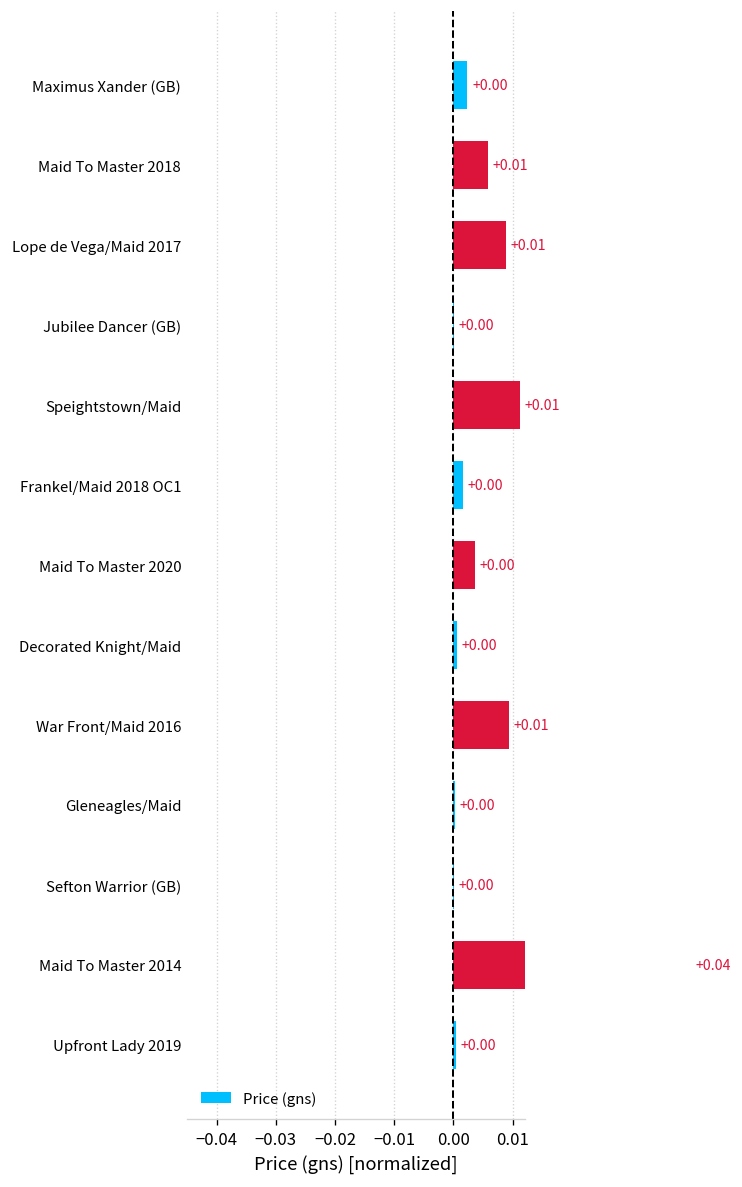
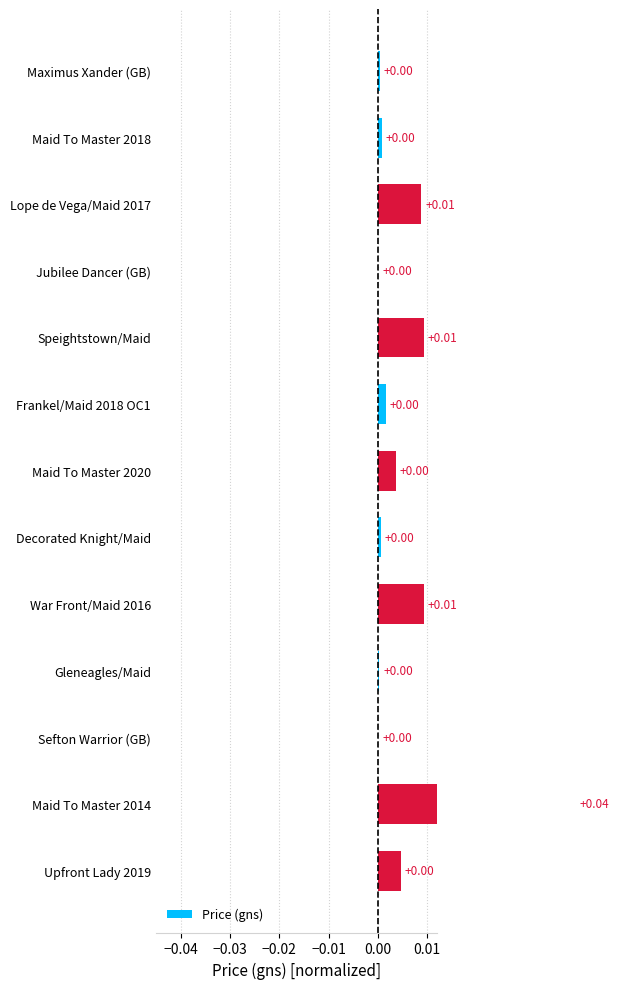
  {
-   "Maximus Xander (GB)": "0.002",
-   "Maid To Master 2018": "+0.01",
+   "Maximus Xander (GB)": "0.000",
+   "Maid To Master 2018": "+0.00",
    "Lope de Vega/Maid 2017": "+0.01",
    "Jubilee Dancer (GB)": "+0.00",
-   "Speightstown/Maid": "0.011",
+   "Speightstown/Maid": "0.009",
    "Frankel/Maid 2018 OC1": "+0.00",
    "Maid To Master 2020": "+0.00",
    "Decorated Knight/Maid": "+0.00",
    "War Front/Maid 2016": "+0.01",
    "Gleneagles/Maid": "+0.00",
    "Sefton Warrior (GB)": "+0.00",
-   "Upfront Lady 2019": "0.000"
+   "Upfront Lady 2019": "0.005"
  }
